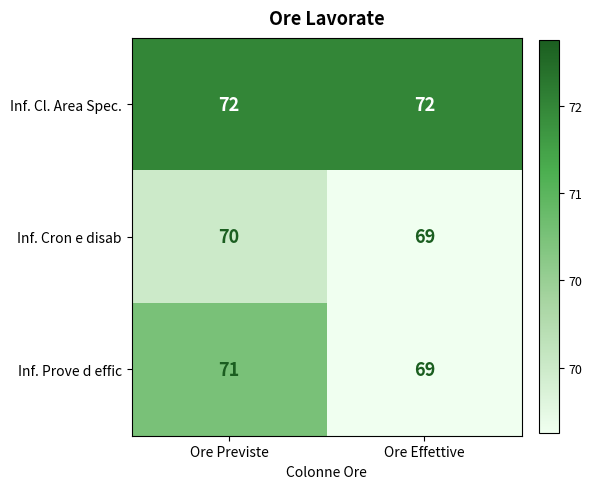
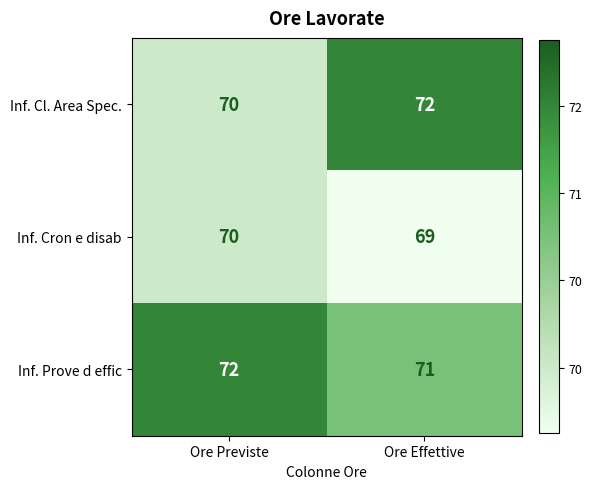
  {
    "Inf. Cl. Area Spec.": {
-     "Ore Previste": 72,
+     "Ore Previste": 70,
      "Ore Effettive": 72
    },
    "Inf. Cron e disab": {
      "Ore Previste": 70,
      "Ore Effettive": 69
    },
    "Inf. Prove d effic": {
-     "Ore Previste": 71,
-     "Ore Effettive": 69
+     "Ore Previste": 72,
+     "Ore Effettive": 71
    }
  }
